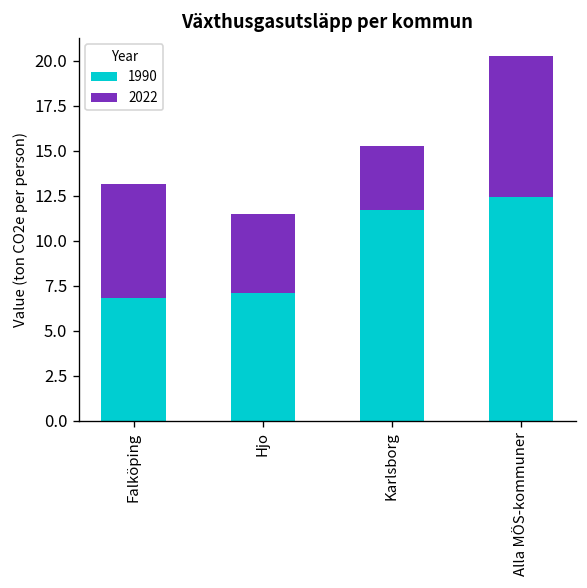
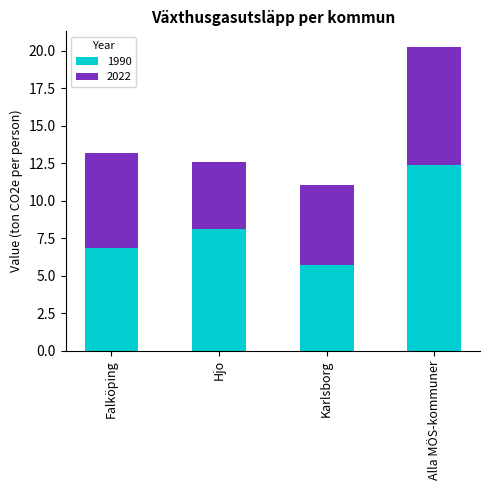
  {
    "1990": {
      "Falköping": 6.8,
-     "Hjo": 7.1,
-     "Karlsborg": 11.7,
+     "Hjo": 8.1,
+     "Karlsborg": 5.7,
      "Alla MÖS-kommuner": 12.4
    },
    "2022": {
      "Falköping": 6.4,
      "Hjo": 4.4,
-     "Karlsborg": 3.6,
+     "Karlsborg": 5.4,
      "Alla MÖS-kommuner": 7.9
    }
  }
